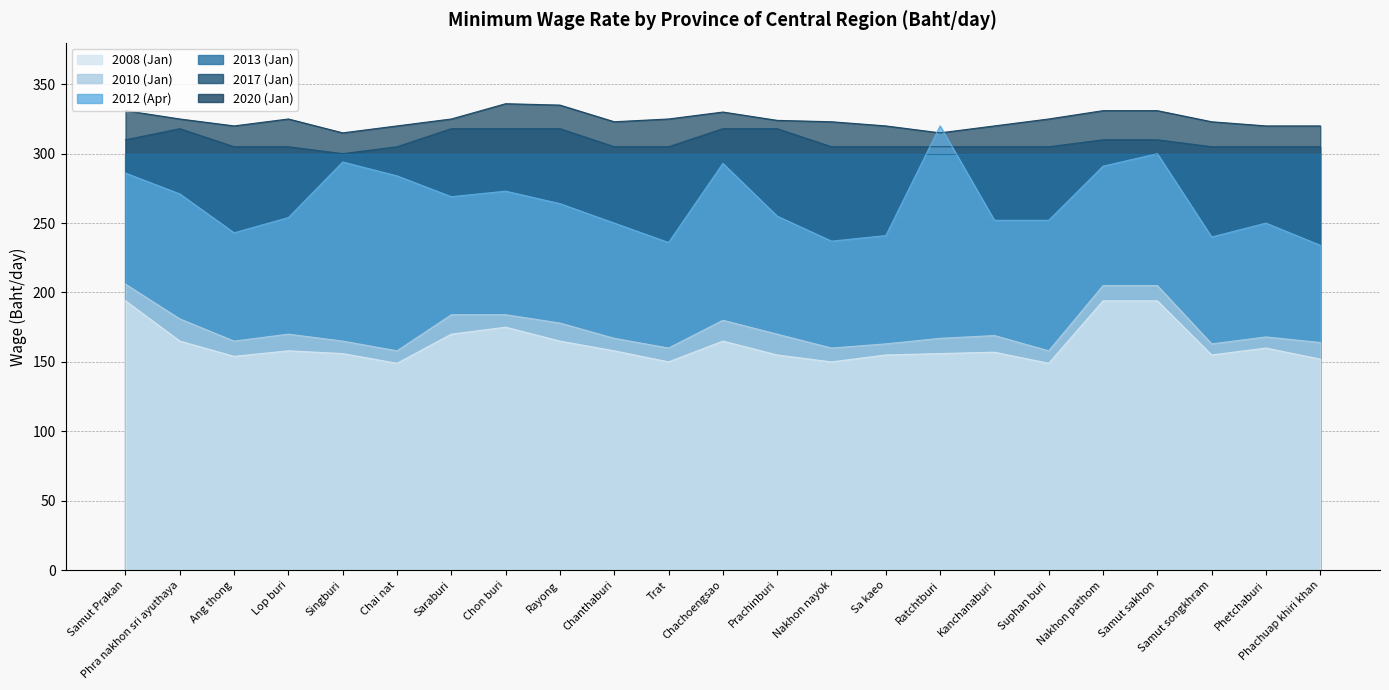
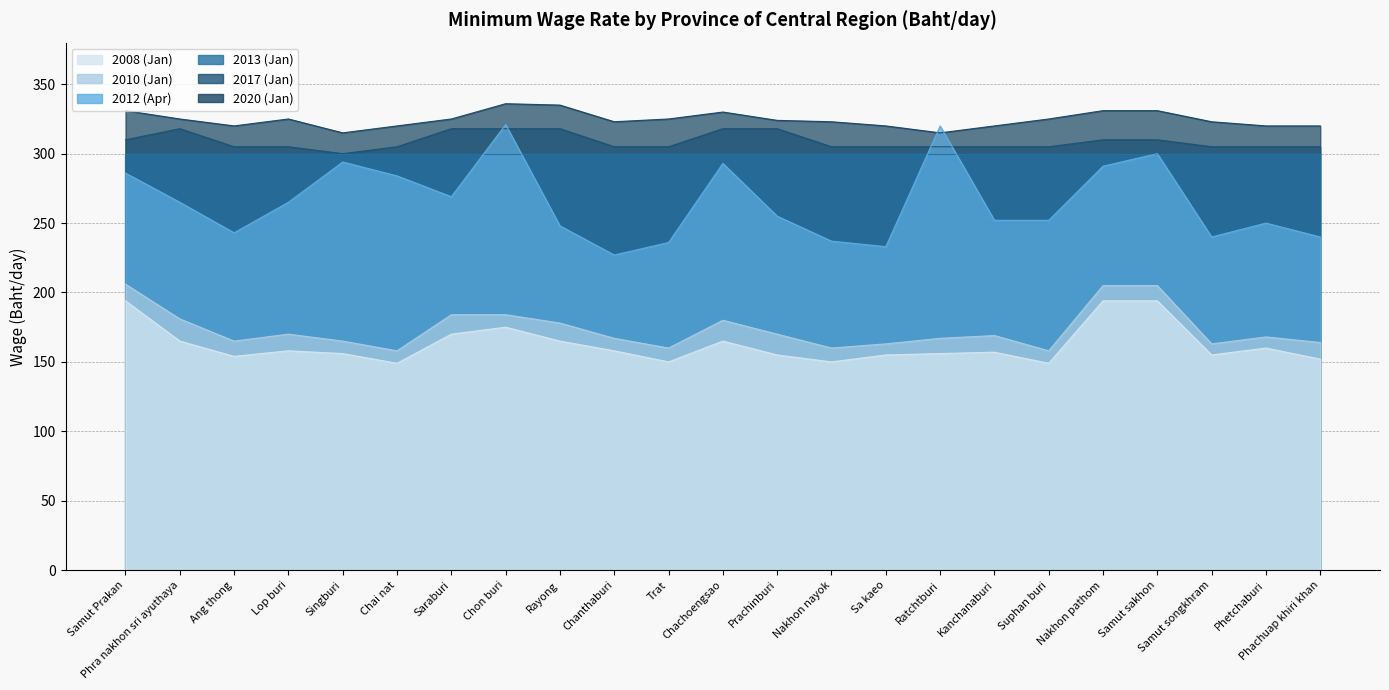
  {
    "2012 (Apr)": {
      "Samut Prakan": 286,
-     "Phra nakhon sri ayuthaya": 271,
+     "Phra nakhon sri ayuthaya": 265,
      "Ang thong": 243,
-     "Lop buri": 254,
+     "Lop buri": 265,
      "Singburi": 294,
      "Chai nat": 284,
      "Saraburi": 269,
-     "Chon buri": 273,
-     "Rayong": 264,
-     "Chanthaburi": 250,
+     "Chon buri": 321,
+     "Rayong": 248,
+     "Chanthaburi": 227,
      "Trat": 236,
      "Chachoengsao": 293,
      "Prachinburi": 255,
      "Nakhon nayok": 237,
-     "Sa kaeo": 241,
+     "Sa kaeo": 233,
      "Ratchtburi": 320,
      "Kanchanaburi": 252,
      "Suphan buri": 252,
      "Nakhon pathom": 291,
      "Samut songkhram": 240,
      "Phetchaburi": 250,
-     "Phachuap khiri khan": 234
+     "Phachuap khiri khan": 240
    }
  }
